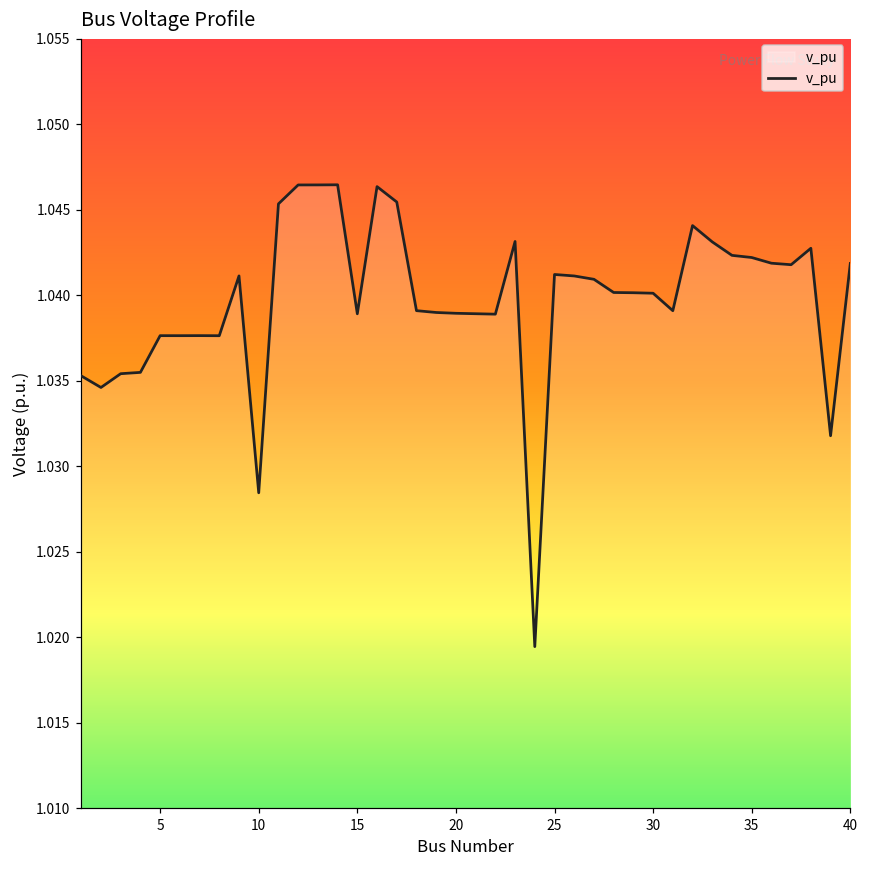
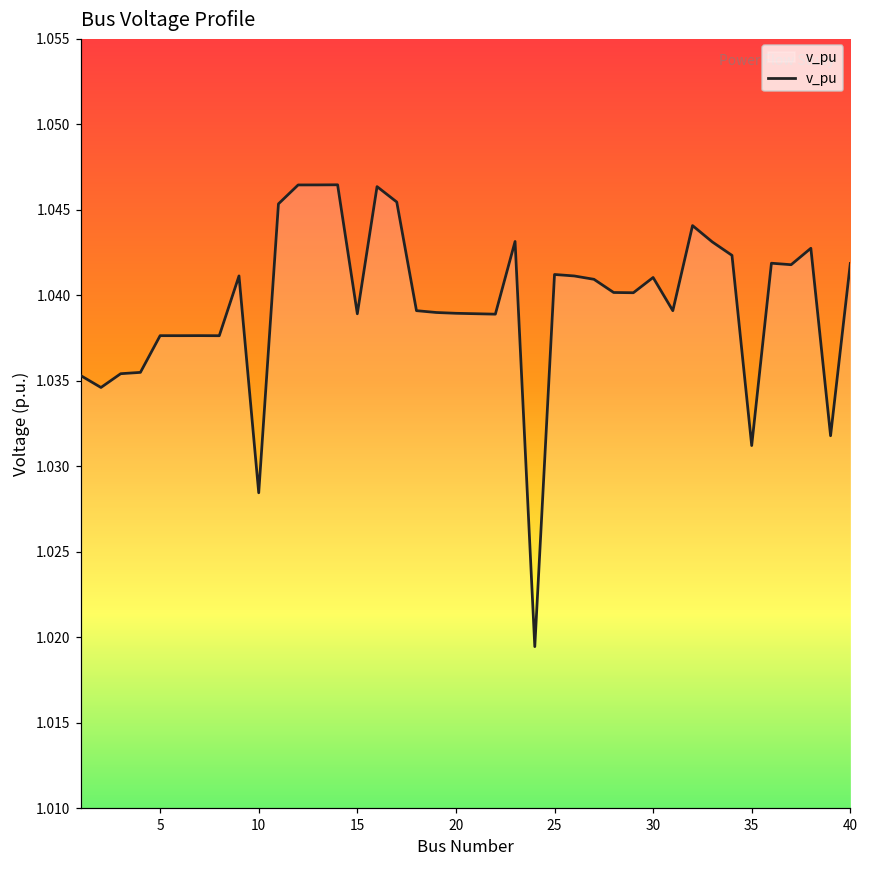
  {
    "5": 1.0376,
    "10": 1.0284,
    "15": 1.0389,
    "20": 1.0389,
    "25": 1.0412,
-   "30": 1.0401,
-   "35": 1.0422,
+   "30": 1.0410,
+   "35": 1.0312,
    "40": 1.0418
  }
